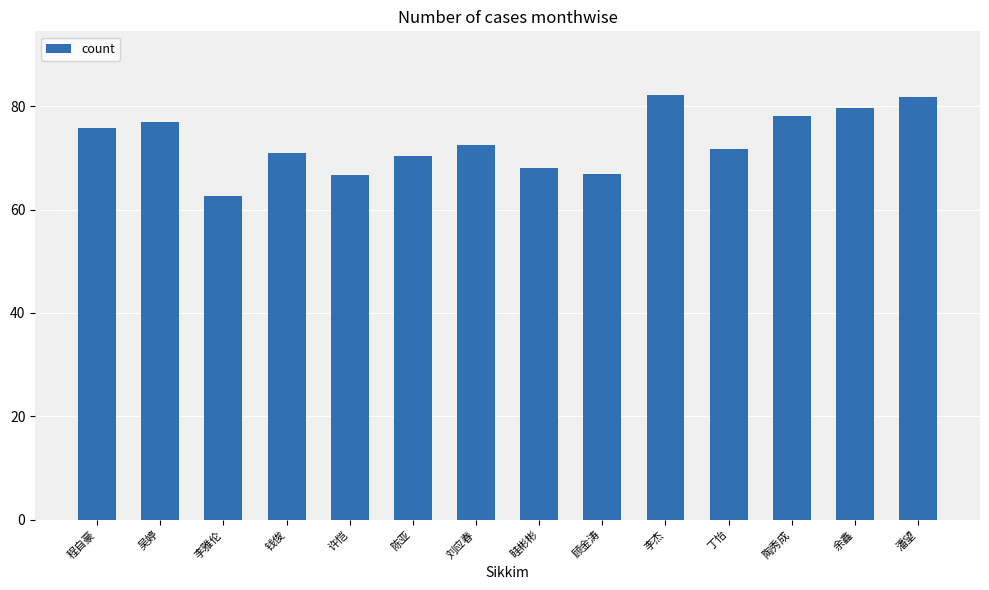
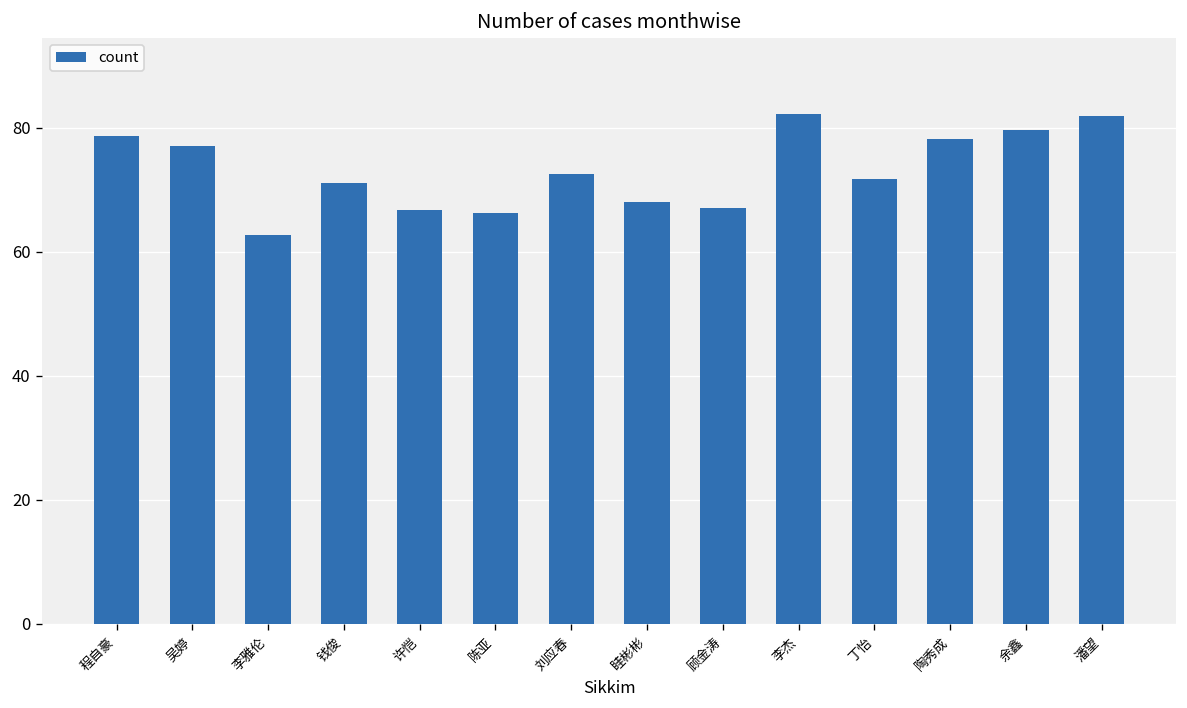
  {
-   "程自豪": 76,
+   "程自豪": 79,
    "吴婷": 77,
    "李雅伦": 63,
    "钱俊": 71,
    "许恺": 67,
-   "陈亚": 70,
+   "陈亚": 66,
    "刘应春": 73,
    "眭彬彬": 68,
    "顾金涛": 67,
    "李杰": 82,
    "丁怡": 72,
    "陶秀成": 78,
    "余鑫": 80,
    "潘望": 82
  }
